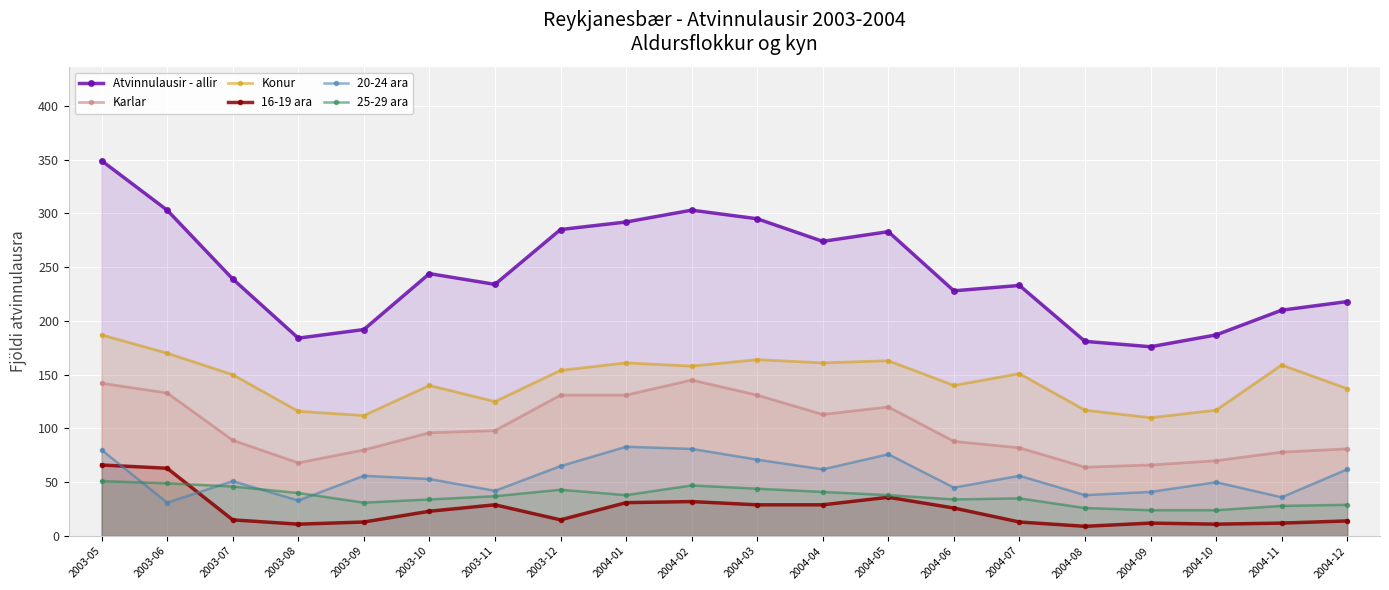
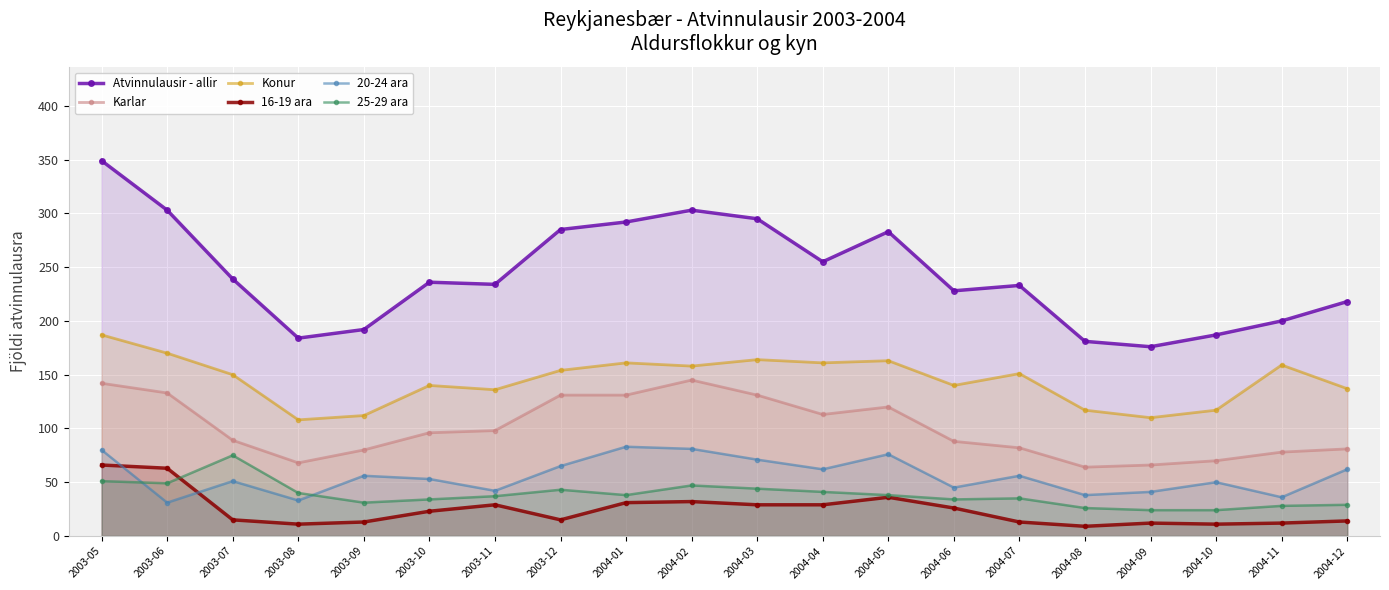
  {
    "Atvinnulausir - allir": {
      "2003-05": 349,
      "2003-06": 303,
      "2003-07": 239,
      "2003-08": 184,
      "2003-09": 192,
-     "2003-10": 244,
+     "2003-10": 236,
      "2003-11": 234,
      "2003-12": 285,
      "2004-01": 292,
      "2004-02": 303,
      "2004-03": 295,
-     "2004-04": 274,
+     "2004-04": 255,
      "2004-05": 283,
      "2004-06": 228,
      "2004-07": 233,
      "2004-08": 181,
      "2004-09": 176,
      "2004-10": 187,
-     "2004-11": 210,
+     "2004-11": 200,
      "2004-12": 218
    },
    "Karlar": {
      "2003-05": 142,
      "2003-06": 133,
      "2003-07": 89,
      "2003-08": 68,
      "2003-09": 80,
      "2003-10": 96,
      "2003-11": 98,
      "2003-12": 131,
      "2004-01": 131,
      "2004-02": 145,
      "2004-03": 131,
      "2004-04": 113,
      "2004-05": 120,
      "2004-06": 88,
      "2004-07": 82,
      "2004-08": 64,
      "2004-09": 66,
      "2004-10": 70,
      "2004-11": 78,
      "2004-12": 81
    },
    "Konur": {
      "2003-05": 187,
      "2003-06": 170,
      "2003-07": 150,
-     "2003-08": 116,
+     "2003-08": 108,
      "2003-09": 112,
      "2003-10": 140,
-     "2003-11": 125,
+     "2003-11": 136,
      "2003-12": 154,
      "2004-01": 161,
      "2004-02": 158,
      "2004-03": 164,
      "2004-04": 161,
      "2004-05": 163,
      "2004-06": 140,
      "2004-07": 151,
      "2004-08": 117,
      "2004-09": 110,
      "2004-10": 117,
      "2004-11": 159,
      "2004-12": 137
    },
    "16-19 ara": {
      "2003-05": 66,
      "2003-06": 63,
      "2003-07": 15,
      "2003-08": 11,
      "2003-09": 13,
      "2003-10": 23,
      "2003-11": 29,
      "2003-12": 15,
      "2004-01": 31,
      "2004-02": 32,
      "2004-03": 29,
      "2004-04": 29,
      "2004-06": 26,
      "2004-07": 13,
      "2004-08": 9,
      "2004-09": 12,
      "2004-10": 11,
      "2004-11": 12,
      "2004-12": 14
    },
    "20-24 ara": {
      "2003-05": 80,
      "2003-06": 31,
      "2003-07": 51,
      "2003-08": 33,
      "2003-09": 56,
      "2003-10": 53,
      "2003-11": 42,
      "2003-12": 65,
      "2004-01": 83,
      "2004-02": 81,
      "2004-03": 71,
      "2004-04": 62,
      "2004-05": 76,
      "2004-06": 45,
      "2004-07": 56,
      "2004-08": 38,
      "2004-09": 41,
      "2004-10": 50,
      "2004-11": 36,
      "2004-12": 62
    },
    "25-29 ara": {
      "2003-05": 51,
      "2003-06": 49,
-     "2003-07": 46,
+     "2003-07": 75,
      "2003-08": 40,
      "2003-09": 31,
      "2003-10": 34,
      "2003-11": 37,
      "2003-12": 43,
      "2004-01": 38,
      "2004-02": 47,
      "2004-03": 44,
      "2004-04": 41,
      "2004-06": 34,
      "2004-07": 35,
      "2004-08": 26,
      "2004-09": 24,
      "2004-10": 24,
      "2004-11": 28,
      "2004-12": 29
    }
  }
